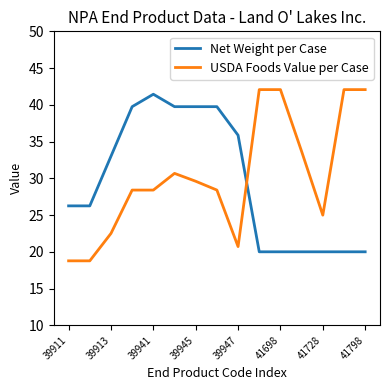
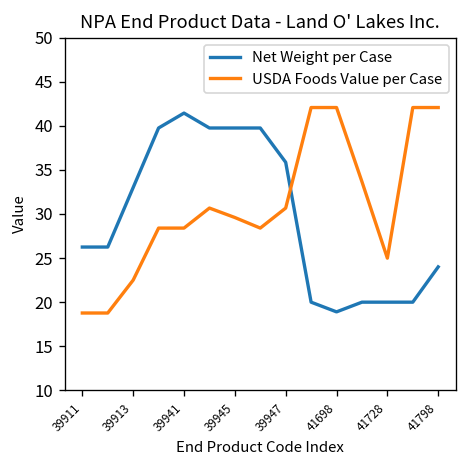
  {
    "Net Weight per Case": {
      "39911": 26,
      "39913": 33,
      "39941": 41,
      "39945": 40,
      "39947": 36,
-     "41698": 20,
+     "41698": 19,
      "41728": 20,
-     "41798": 20
+     "41798": 24
    },
    "USDA Foods Value per Case": {
      "39911": 19,
      "39913": 23,
      "39941": 28,
      "39945": 30,
-     "39947": 21,
+     "39947": 31,
      "41698": 42,
      "41728": 25,
      "41798": 42
    }
  }
